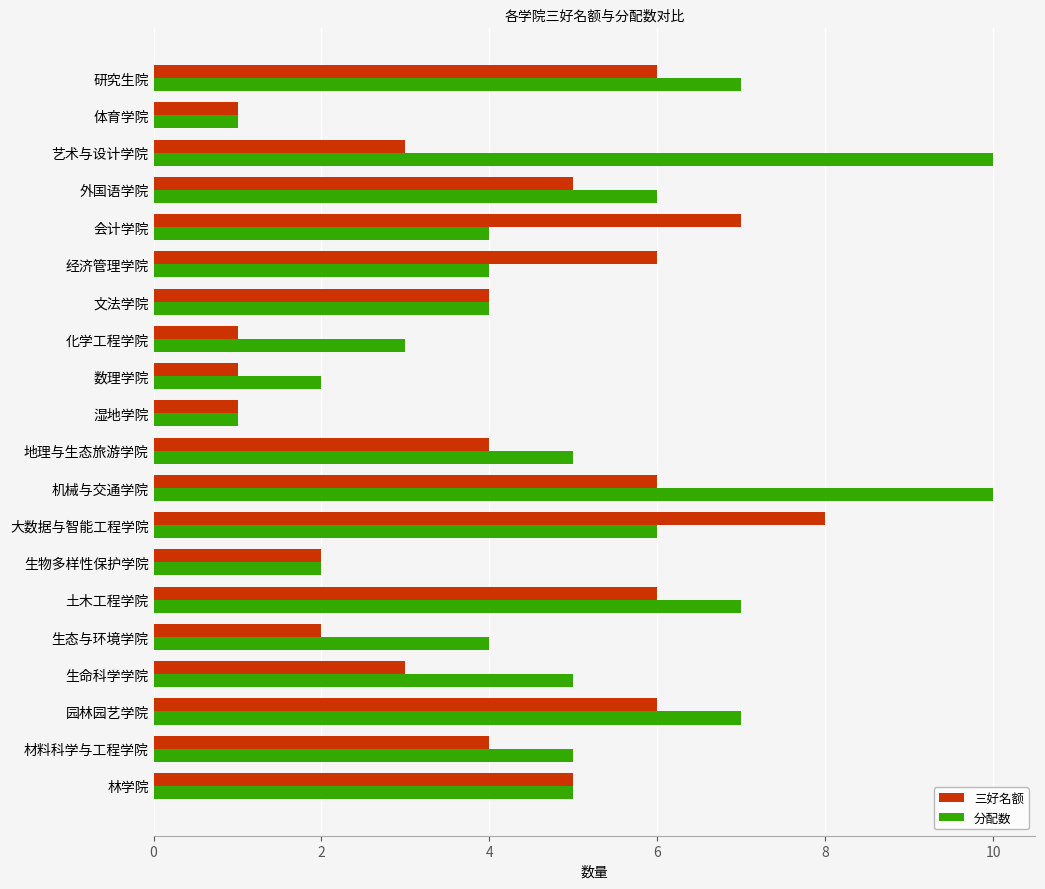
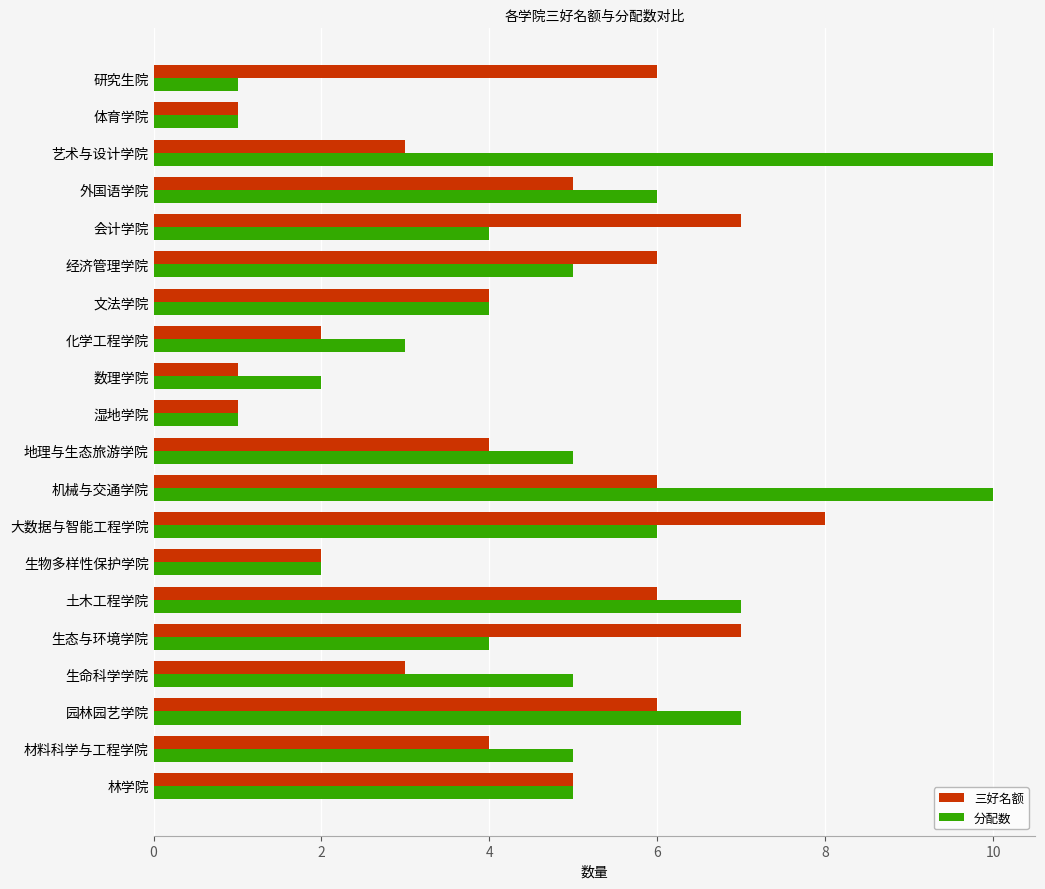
  {
    "三好名额": {
      "研究生院": 6,
      "体育学院": 1,
      "艺术与设计学院": 3,
      "外国语学院": 5,
      "会计学院": 7,
      "经济管理学院": 6,
      "文法学院": 4,
-     "化学工程学院": 1,
+     "化学工程学院": 2,
      "数理学院": 1,
      "湿地学院": 1,
      "地理与生态旅游学院": 4,
      "机械与交通学院": 6,
      "大数据与智能工程学院": 8,
      "生物多样性保护学院": 2,
      "土木工程学院": 6,
-     "生态与环境学院": 2,
+     "生态与环境学院": 7,
      "生命科学学院": 3,
      "园林园艺学院": 6,
      "材料科学与工程学院": 4,
      "林学院": 5
    },
    "分配数": {
-     "研究生院": 7,
+     "研究生院": 1,
      "体育学院": 1,
      "艺术与设计学院": 10,
      "外国语学院": 6,
      "会计学院": 4,
-     "经济管理学院": 4,
+     "经济管理学院": 5,
      "文法学院": 4,
      "化学工程学院": 3,
      "数理学院": 2,
      "湿地学院": 1,
      "地理与生态旅游学院": 5,
      "机械与交通学院": 10,
      "大数据与智能工程学院": 6,
      "生物多样性保护学院": 2,
      "土木工程学院": 7,
      "生态与环境学院": 4,
      "生命科学学院": 5,
      "园林园艺学院": 7,
      "材料科学与工程学院": 5,
      "林学院": 5
    }
  }
